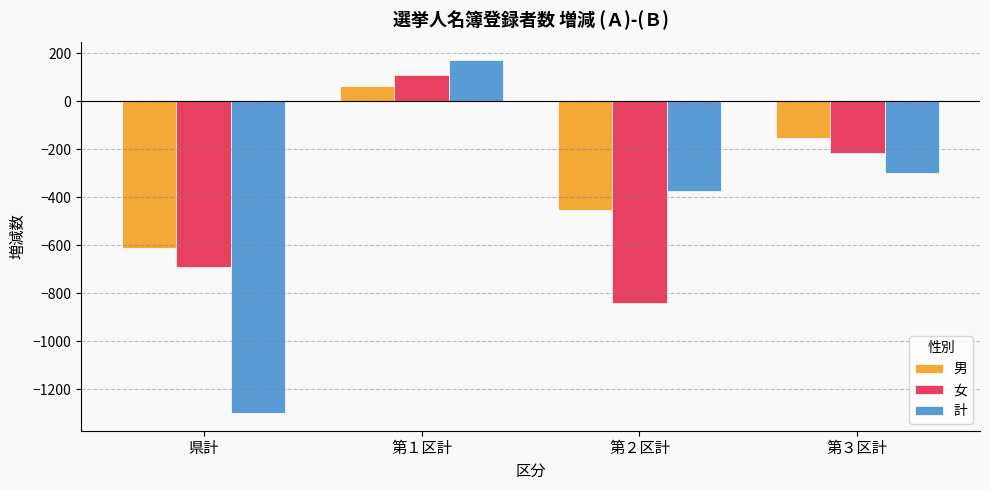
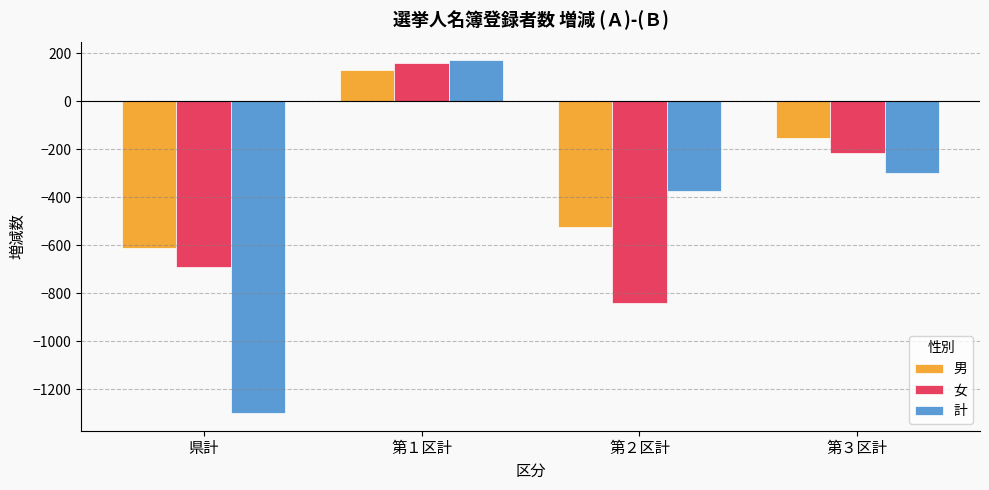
  {
    "男": {
      "県計": -610,
-     "第１区計": 60,
-     "第２区計": -450,
+     "第１区計": 130,
+     "第２区計": -520,
      "第３区計": -150
    },
    "女": {
      "県計": -690,
-     "第１区計": 110,
+     "第１区計": 160,
      "第２区計": -840,
      "第３区計": -220
    },
    "計": {
      "県計": -1300,
      "第１区計": 170,
      "第２区計": -370,
      "第３区計": -300
    }
  }
